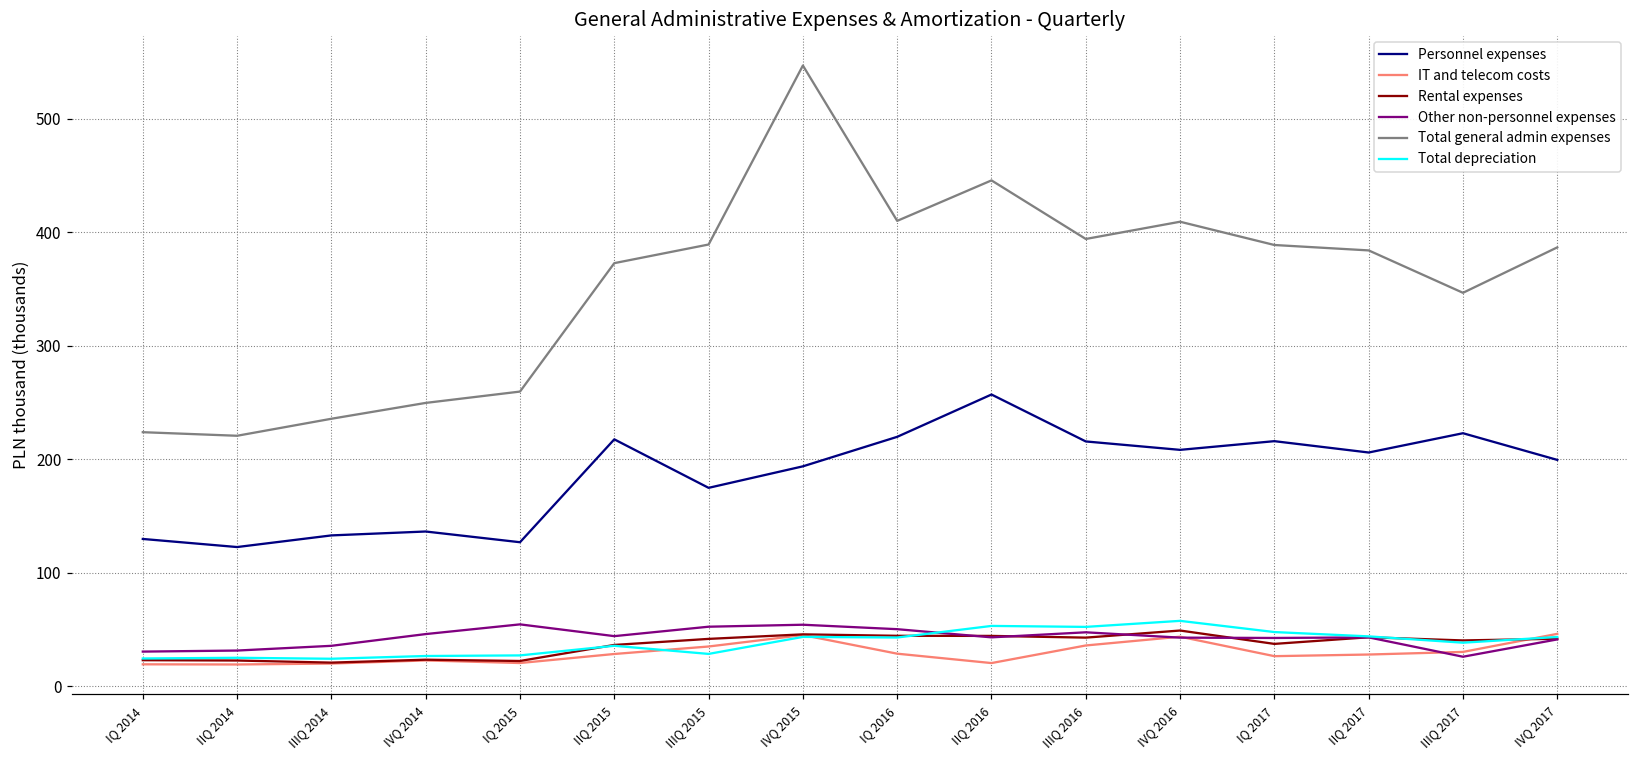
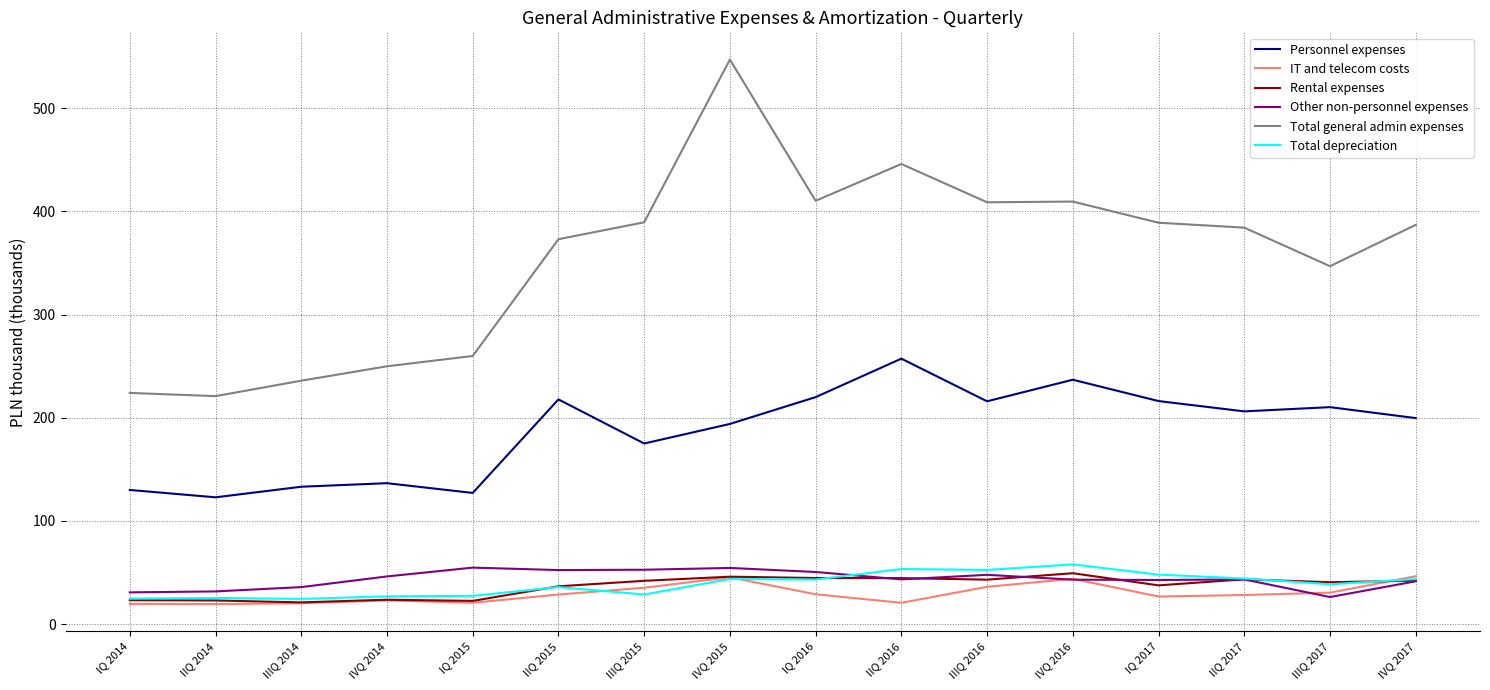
  {
    "Personnel expenses": {
      "IQ 2014": 130,
      "IIQ 2014": 123,
      "IIIQ 2014": 133,
      "IVQ 2014": 136,
      "IQ 2015": 127,
      "IIQ 2015": 218,
      "IIIQ 2015": 175,
      "IVQ 2015": 194,
      "IQ 2016": 220,
      "IIQ 2016": 257,
      "IIIQ 2016": 216,
-     "IVQ 2016": 208,
+     "IVQ 2016": 237,
      "IQ 2017": 216,
      "IIQ 2017": 206,
-     "IIIQ 2017": 223,
+     "IIIQ 2017": 210,
      "IVQ 2017": 200
    },
    "IT and telecom costs": {
      "IQ 2014": 19,
      "IIQ 2014": 19,
      "IIQ 2015": 29,
      "IIIQ 2015": 35,
      "IQ 2016": 29,
      "IIQ 2016": 21,
      "IIIQ 2016": 36,
      "IQ 2017": 27,
      "IIQ 2017": 28,
      "IIIQ 2017": 30,
      "IVQ 2017": 46
    },
    "Rental expenses": {
      "IIIQ 2015": 42,
      "IIIQ 2016": 43,
      "IVQ 2016": 49,
      "IQ 2017": 37
    },
    "Other non-personnel expenses": {
      "IQ 2014": 31,
      "IIQ 2014": 32,
      "IIIQ 2014": 36,
      "IVQ 2014": 46,
      "IQ 2015": 55,
-     "IIQ 2015": 44,
+     "IIQ 2015": 52,
      "IIIQ 2015": 53,
      "IVQ 2015": 54,
      "IQ 2016": 50,
      "IIIQ 2016": 48,
      "IQ 2017": 43,
      "IIIQ 2017": 26
    },
    "Total general admin expenses": {
      "IQ 2014": 224,
      "IIQ 2014": 221,
      "IIIQ 2014": 236,
      "IVQ 2014": 250,
      "IQ 2015": 260,
      "IIQ 2015": 373,
      "IIIQ 2015": 389,
      "IVQ 2015": 547,
      "IQ 2016": 410,
      "IIQ 2016": 446,
-     "IIIQ 2016": 394,
+     "IIIQ 2016": 409,
      "IVQ 2016": 409,
      "IQ 2017": 389,
      "IIQ 2017": 384,
      "IIIQ 2017": 347,
      "IVQ 2017": 387
    },
    "Total depreciation": {
      "IIIQ 2014": 24,
      "IVQ 2014": 27,
      "IQ 2015": 27,
      "IIIQ 2015": 29,
      "IIQ 2016": 53,
      "IIIQ 2016": 52,
      "IVQ 2016": 58,
      "IQ 2017": 48
    }
  }
